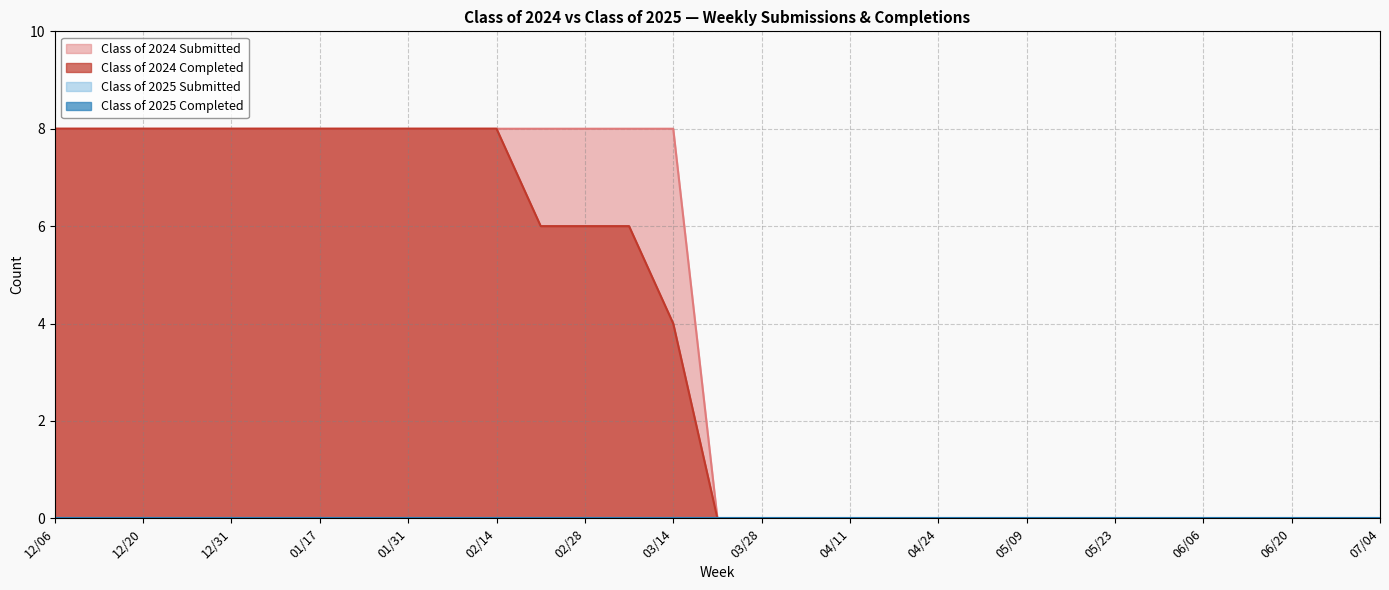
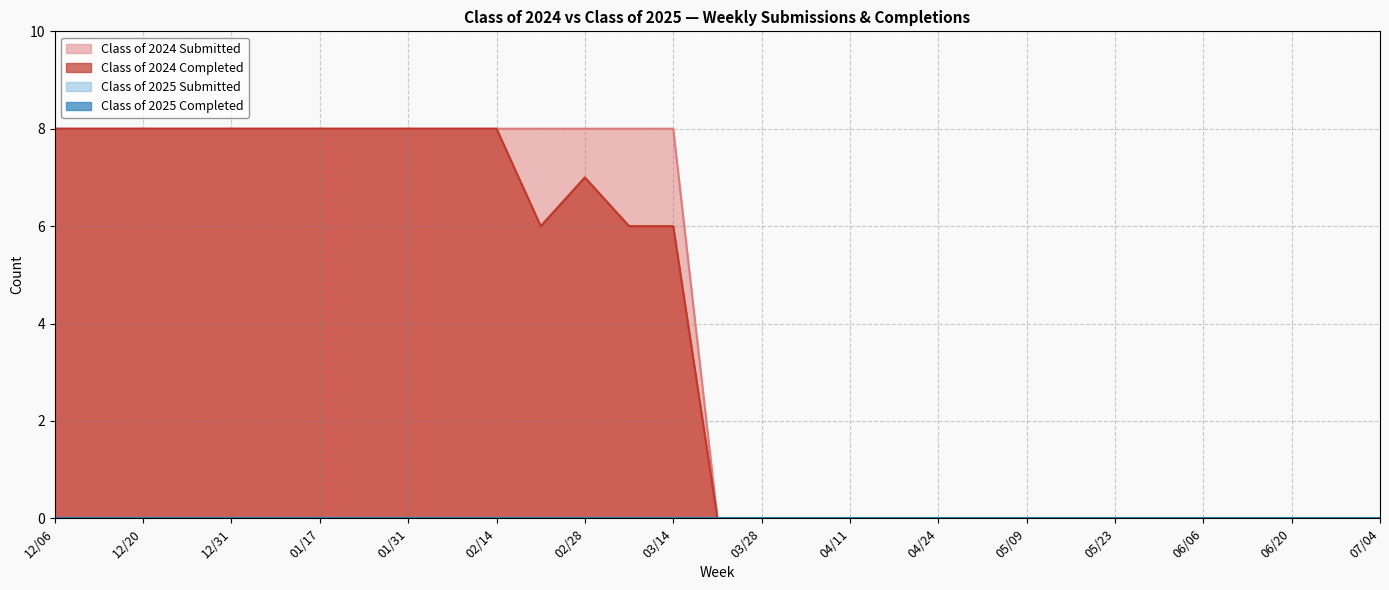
  {
    "Class of 2024 Submitted": {
      "02/28": 8,
      "03/14": 8
    },
    "Class of 2024 Completed": {
-     "02/28": 6,
-     "03/14": 4
+     "02/28": 7,
+     "03/14": 6
    },
    "Class of 2025 Completed": {
      "12/06": 0,
      "12/20": 0,
      "12/31": 0,
      "01/17": 0,
      "01/31": 0,
      "02/14": 0,
      "02/28": 0,
      "03/14": 0
    }
  }
